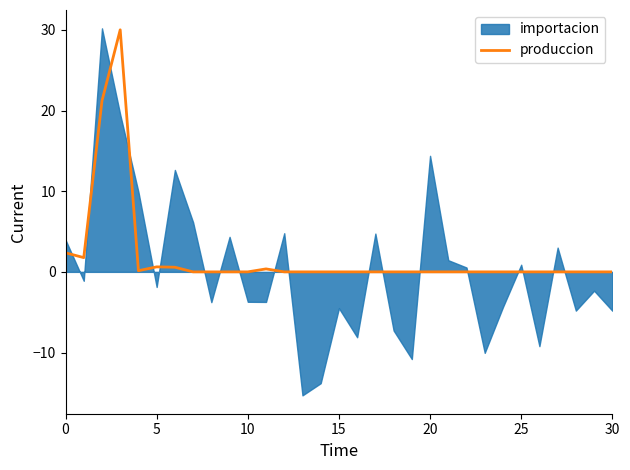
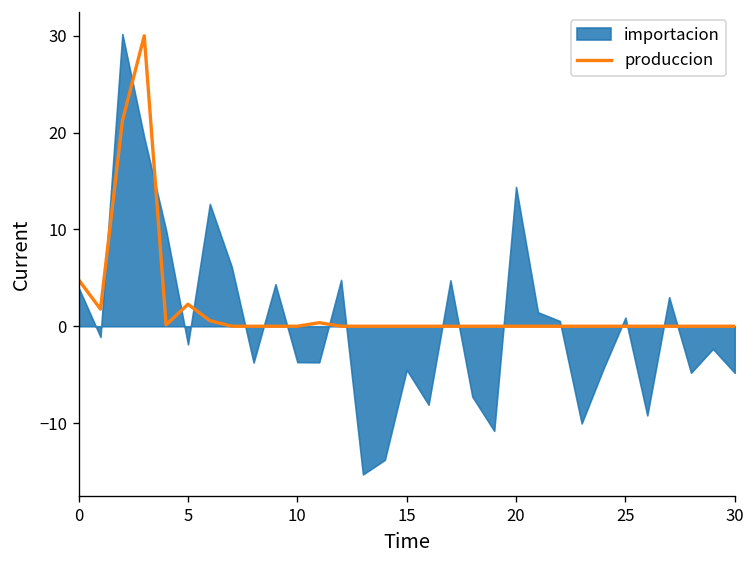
  {
    "produccion": {
-     "0": 2,
-     "5": 1,
+     "0": 5,
+     "5": 2,
      "20": 0,
      "25": 0
    }
  }
